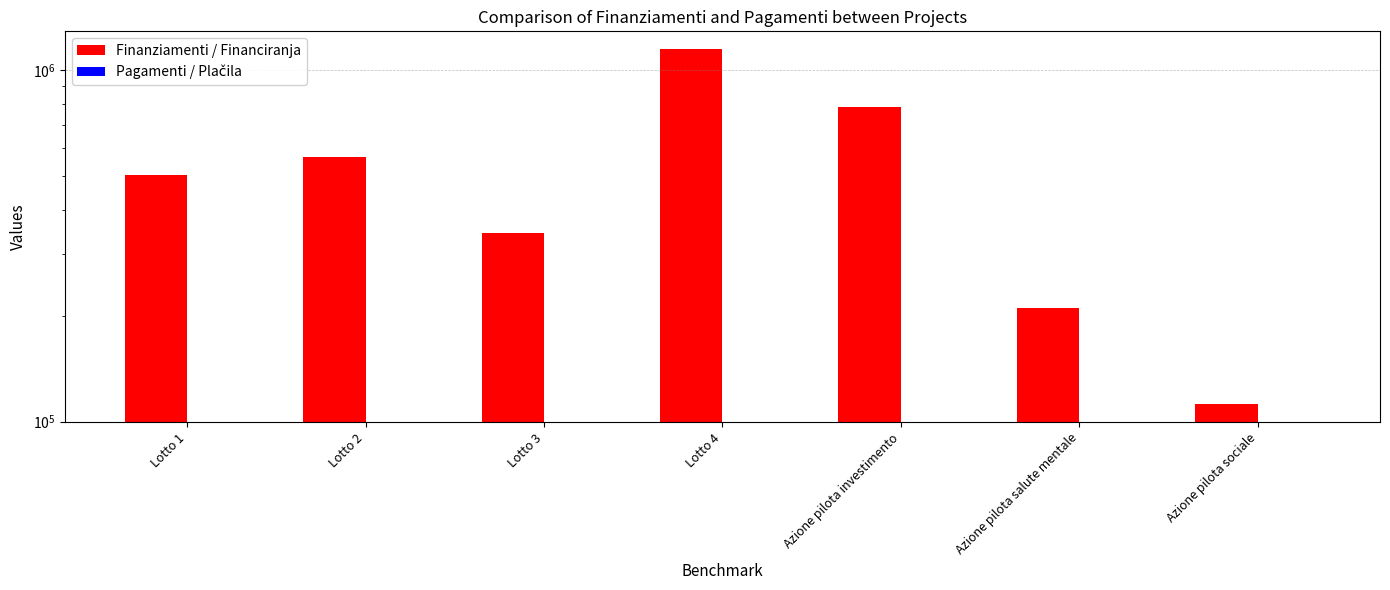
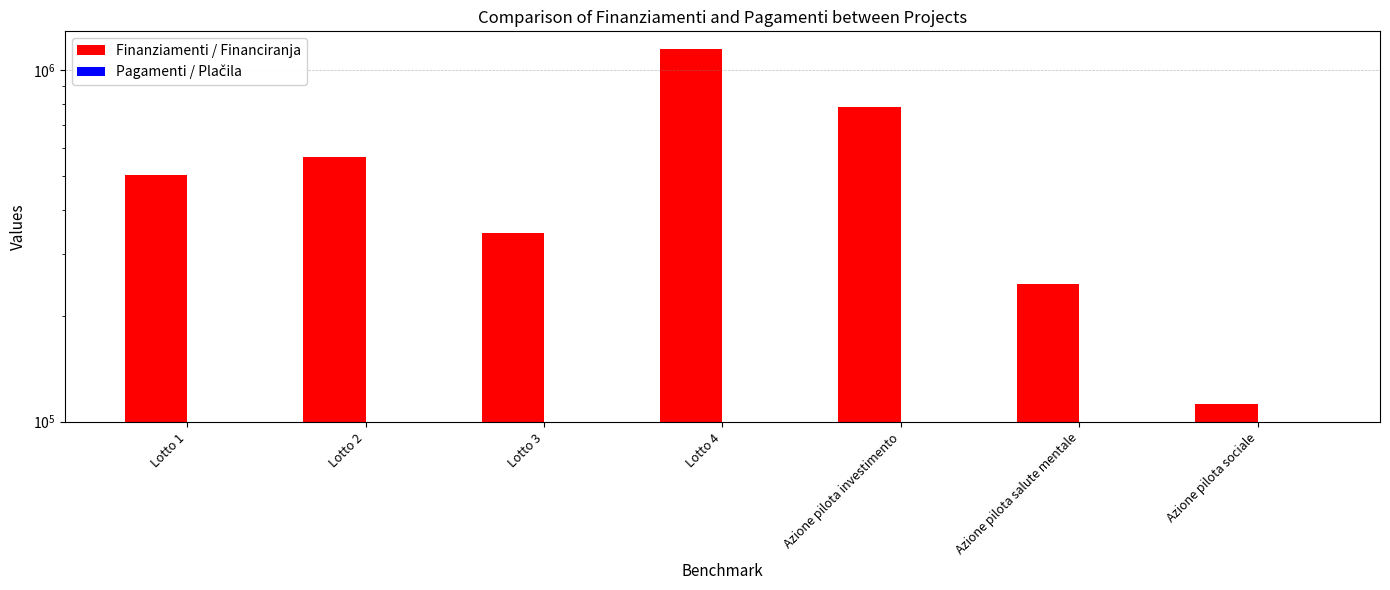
  {
    "Finanziamenti / Financiranja": {
      "Lotto 1": 500000,
      "Lotto 2": 570000,
      "Lotto 3": 350000,
      "Lotto 4": 1150000,
      "Azione pilota investimento": 790000,
-     "Azione pilota salute mentale": 210000,
+     "Azione pilota salute mentale": 250000,
      "Azione pilota sociale": 112000
    }
  }
